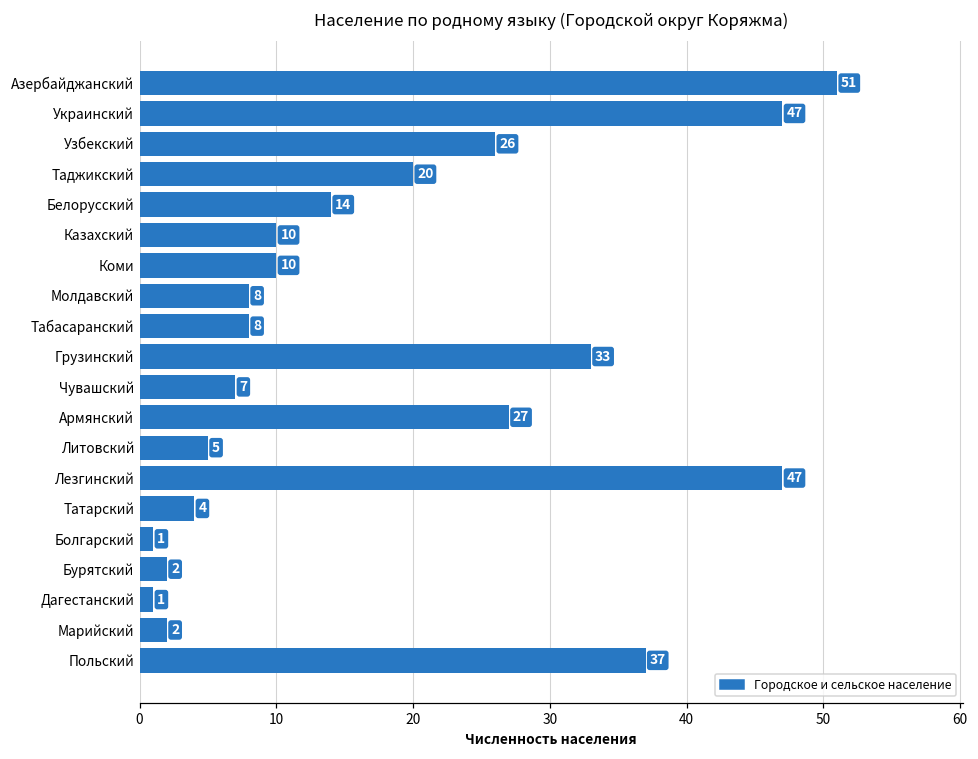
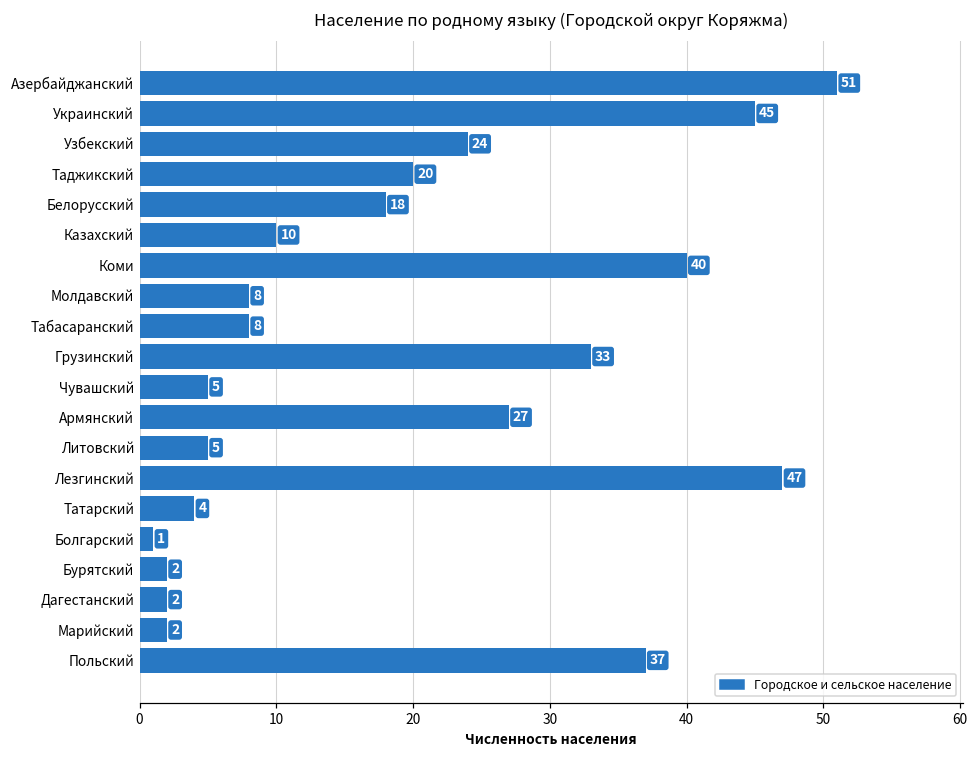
  {
-   "Украинский": 47,
-   "Узбекский": 26,
-   "Белорусский": 14,
-   "Коми": 10,
-   "Чувашский": 7,
-   "Дагестанский": 1
+   "Украинский": 45,
+   "Узбекский": 24,
+   "Белорусский": 18,
+   "Коми": 40,
+   "Чувашский": 5,
+   "Дагестанский": 2
  }
